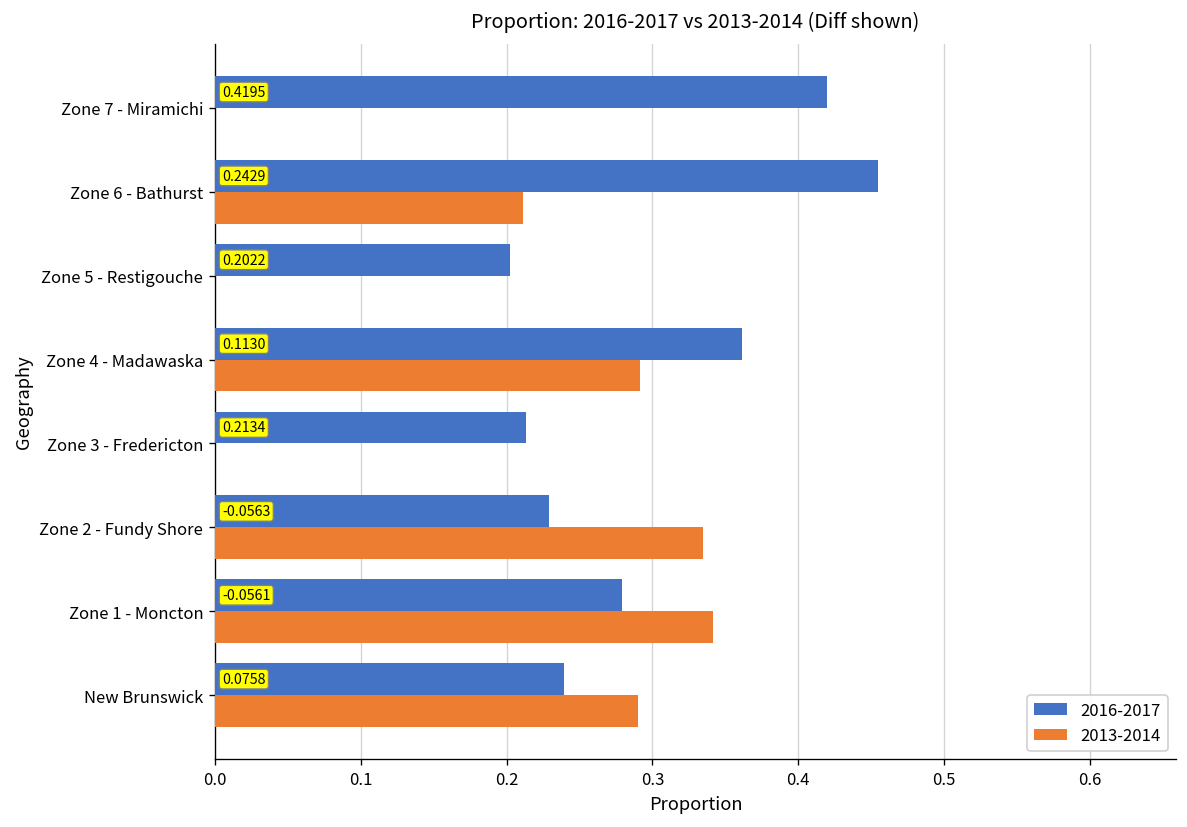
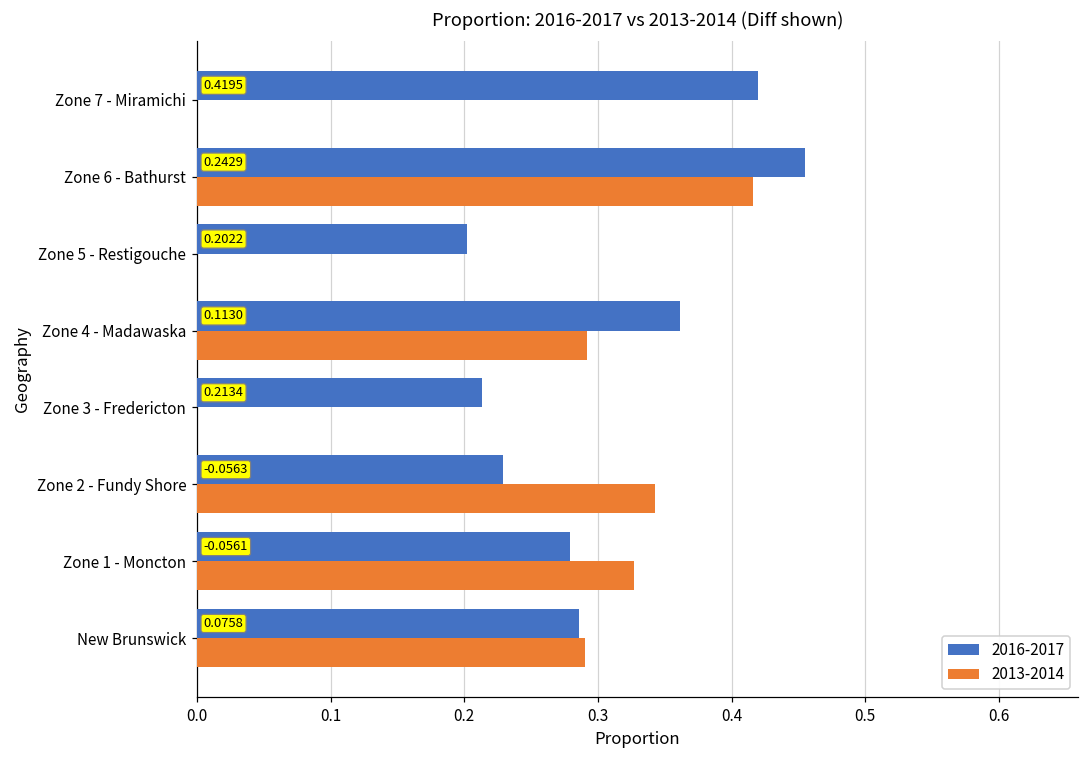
  {
    "2016-2017": {
-     "New Brunswick": 0.240
+     "New Brunswick": 0.286
    },
    "2013-2014": {
      "Zone 7 - Miramichi": 0.000,
-     "Zone 6 - Bathurst": 0.212,
+     "Zone 6 - Bathurst": 0.416,
      "Zone 5 - Restigouche": 0.000,
      "Zone 4 - Madawaska": 0.291,
      "Zone 3 - Fredericton": 0.000,
-     "Zone 2 - Fundy Shore": 0.335,
-     "Zone 1 - Moncton": 0.341,
+     "Zone 2 - Fundy Shore": 0.342,
+     "Zone 1 - Moncton": 0.327,
      "New Brunswick": 0.290
    }
  }
